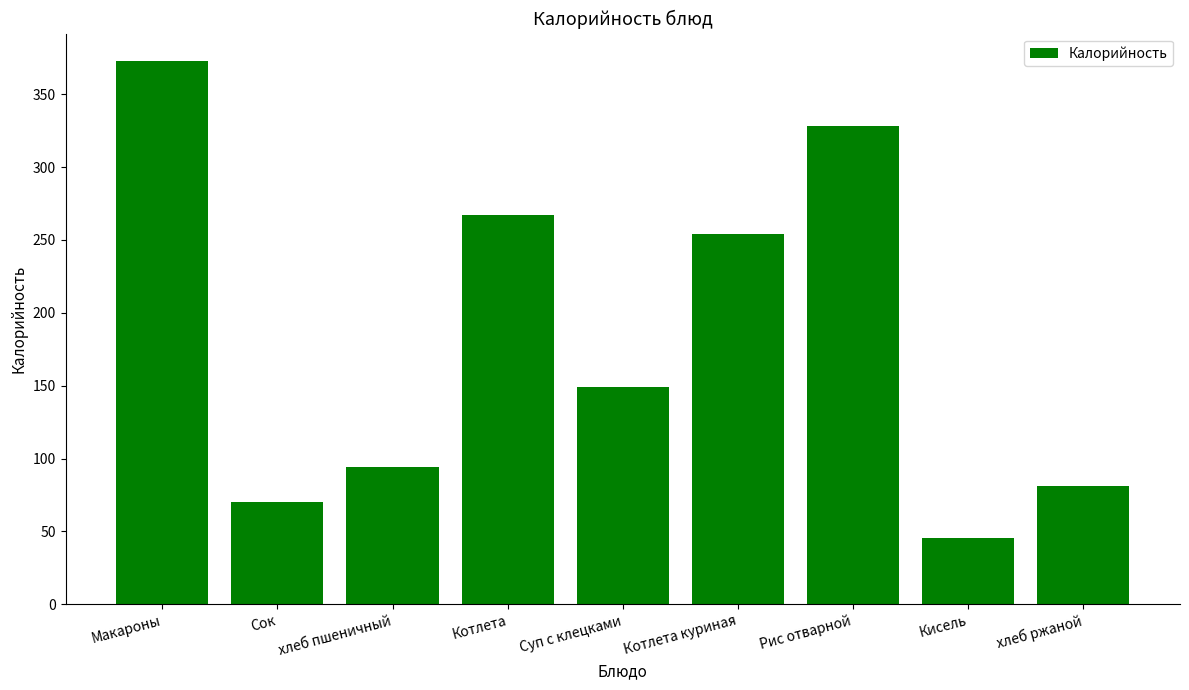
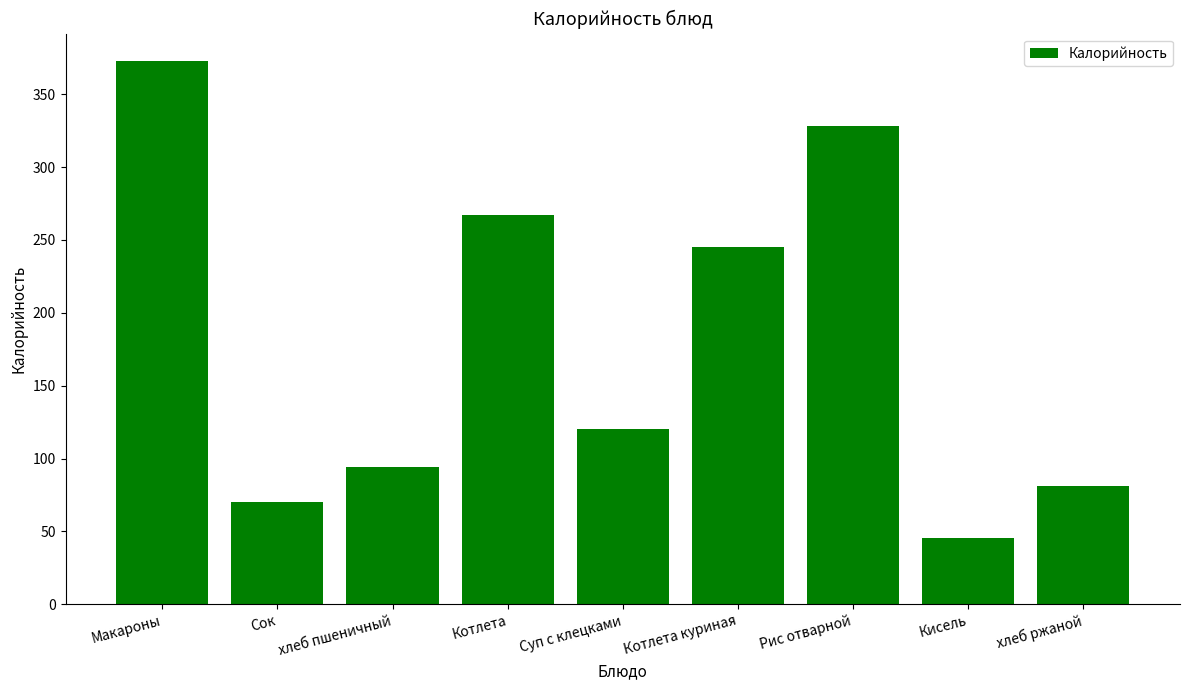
  {
    "Макароны": 373,
    "Сок": 70,
    "хлеб пшеничный": 94,
    "Котлета": 267,
-   "Суп с клецками": 149,
-   "Котлета куриная": 254,
+   "Суп с клецками": 120,
+   "Котлета куриная": 245,
    "Рис отварной": 328,
    "Кисель": 46,
    "хлеб ржаной": 81
  }
